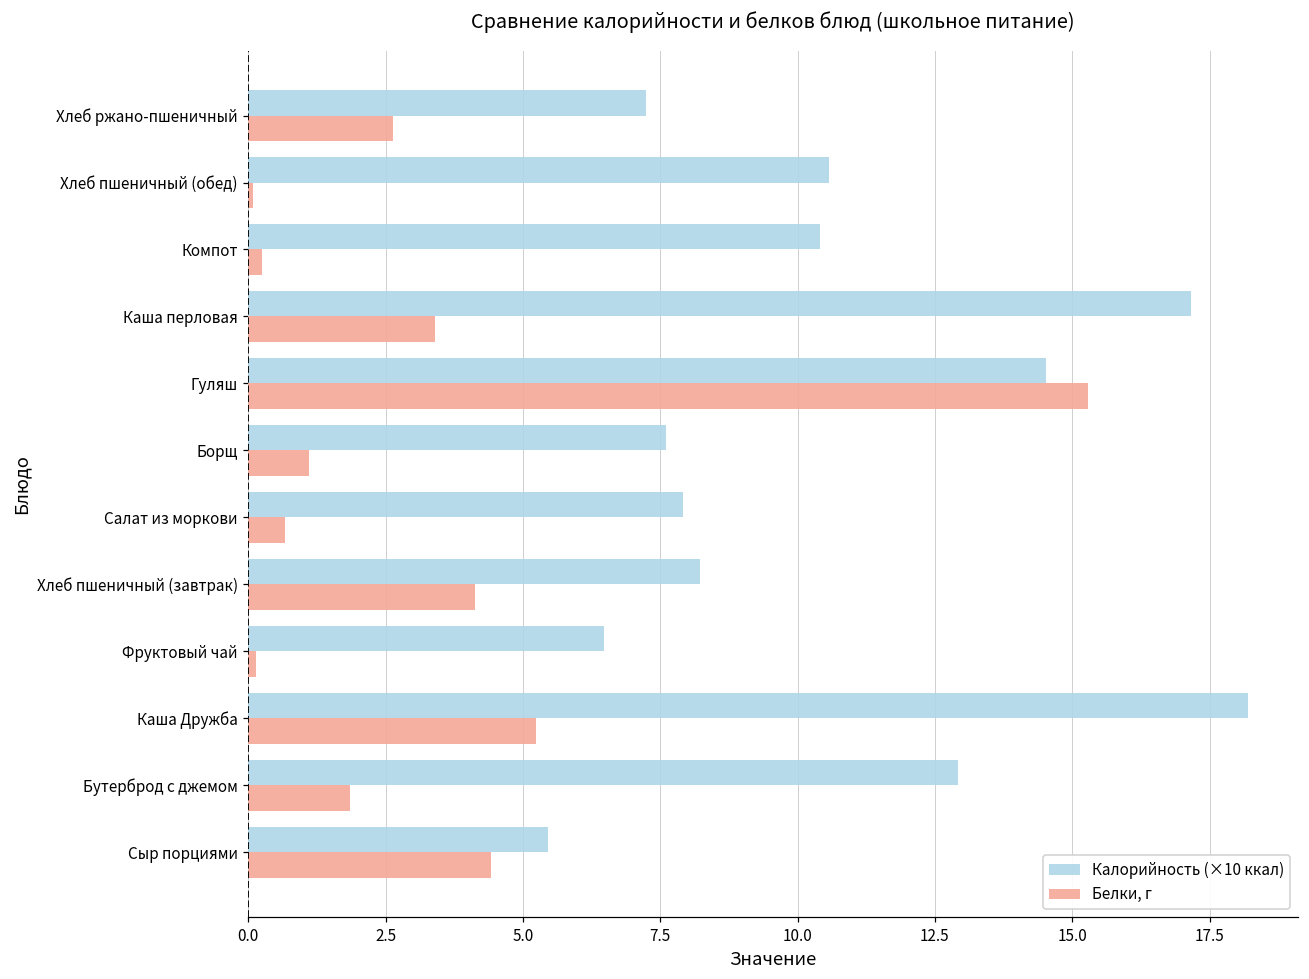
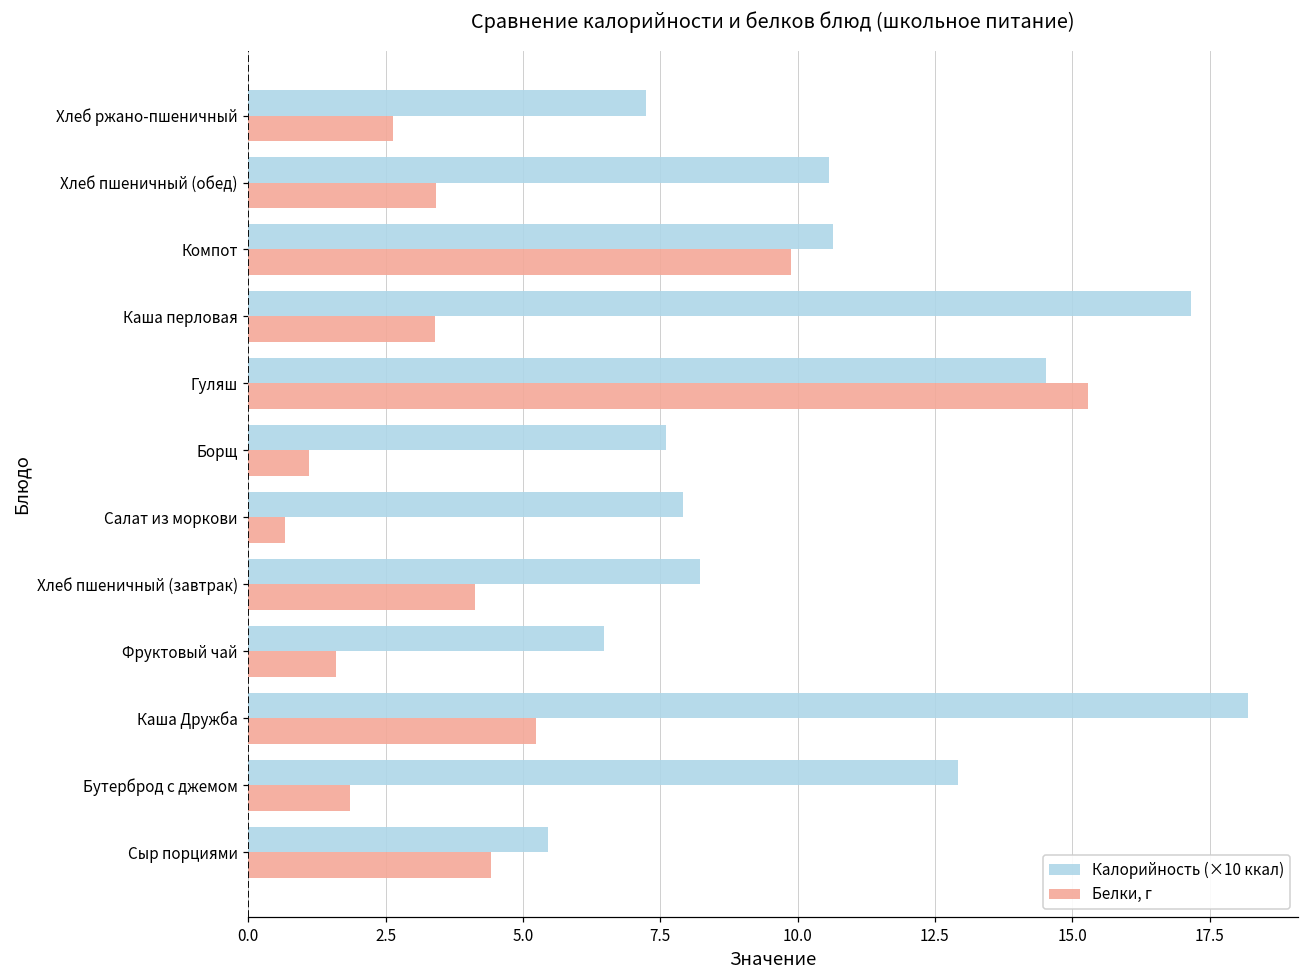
  {
    "Калорийность (×10 ккал)": {
      "Хлеб ржано-пшеничный": 7.2,
      "Хлеб пшеничный (обед)": 10.6,
-     "Компот": 10.4,
+     "Компот": 10.7,
      "Каша перловая": 17.2,
      "Гуляш": 14.5,
      "Борщ": 7.6,
      "Салат из моркови": 7.9,
      "Хлеб пшеничный (завтрак)": 8.2,
      "Фруктовый чай": 6.5,
      "Каша Дружба": 18.2,
      "Бутерброд с джемом": 12.9,
      "Сыр порциями": 5.5
    },
    "Белки, г": {
      "Хлеб ржано-пшеничный": 2.6,
-     "Хлеб пшеничный (обед)": 0.1,
-     "Компот": 0.3,
+     "Хлеб пшеничный (обед)": 3.4,
+     "Компот": 9.9,
      "Каша перловая": 3.4,
      "Гуляш": 15.3,
      "Борщ": 1.1,
      "Салат из моркови": 0.7,
      "Хлеб пшеничный (завтрак)": 4.1,
-     "Фруктовый чай": 0.1,
+     "Фруктовый чай": 1.6,
      "Каша Дружба": 5.2,
      "Бутерброд с джемом": 1.9,
      "Сыр порциями": 4.4
    }
  }
